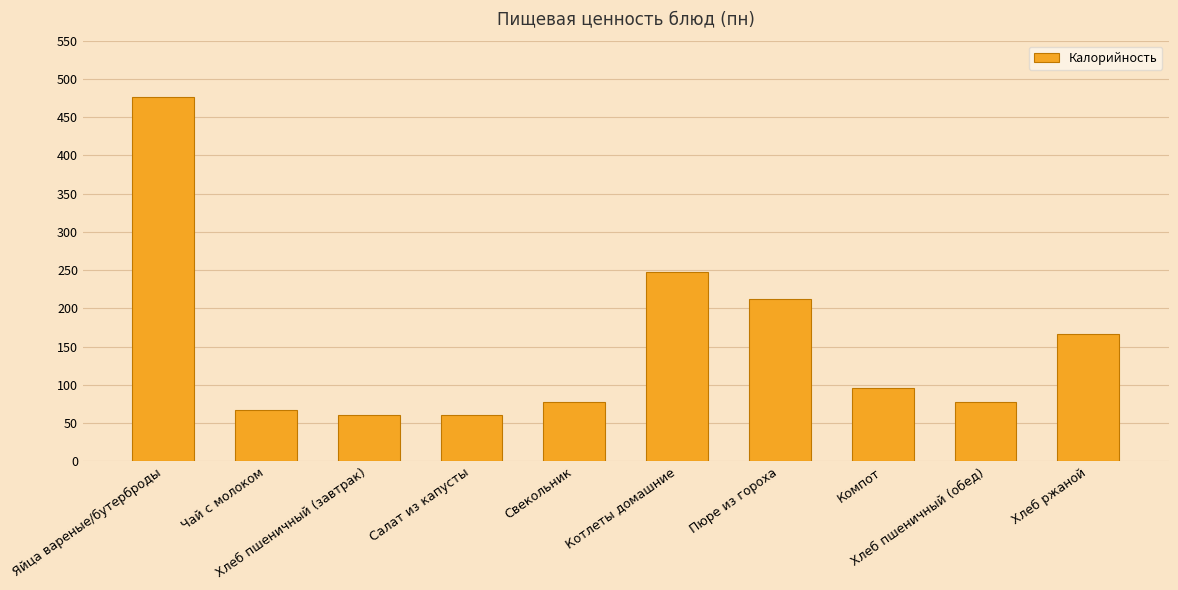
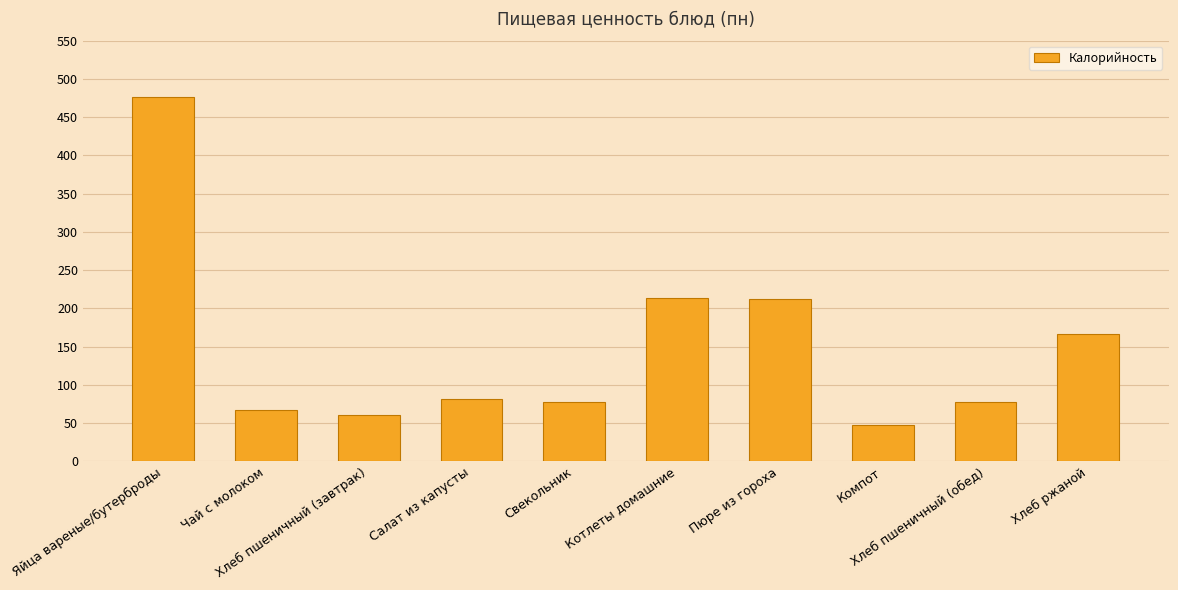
  {
    "Яйца вареные/бутерброды": 480,
    "Чай с молоком": 70,
    "Хлеб пшеничный (завтрак)": 60,
-   "Салат из капусты": 60,
+   "Салат из капусты": 80,
    "Свекольник": 80,
-   "Котлеты домашние": 250,
+   "Котлеты домашние": 210,
    "Пюре из гороха": 210,
-   "Компот": 100,
+   "Компот": 50,
    "Хлеб пшеничный (обед)": 80,
    "Хлеб ржаной": 170
  }
